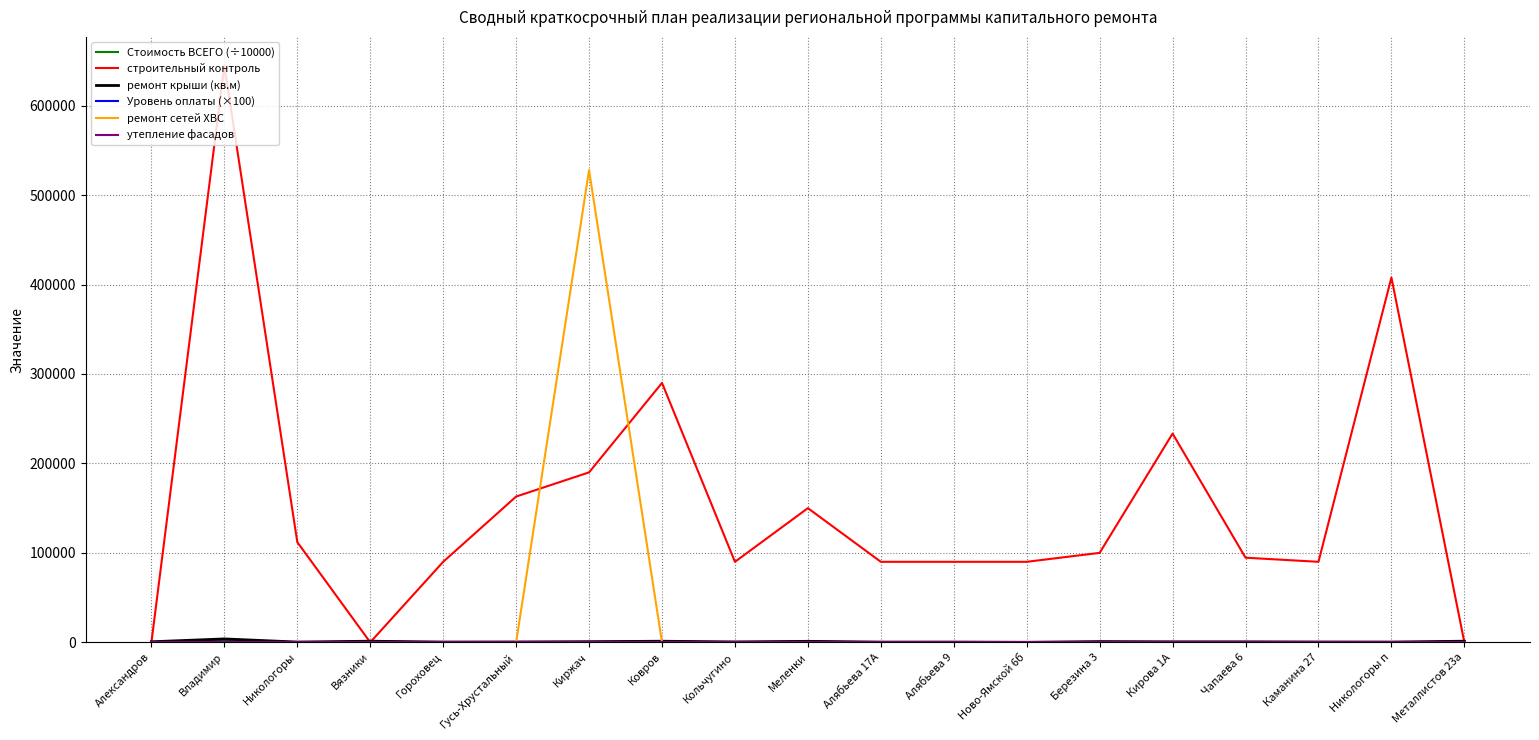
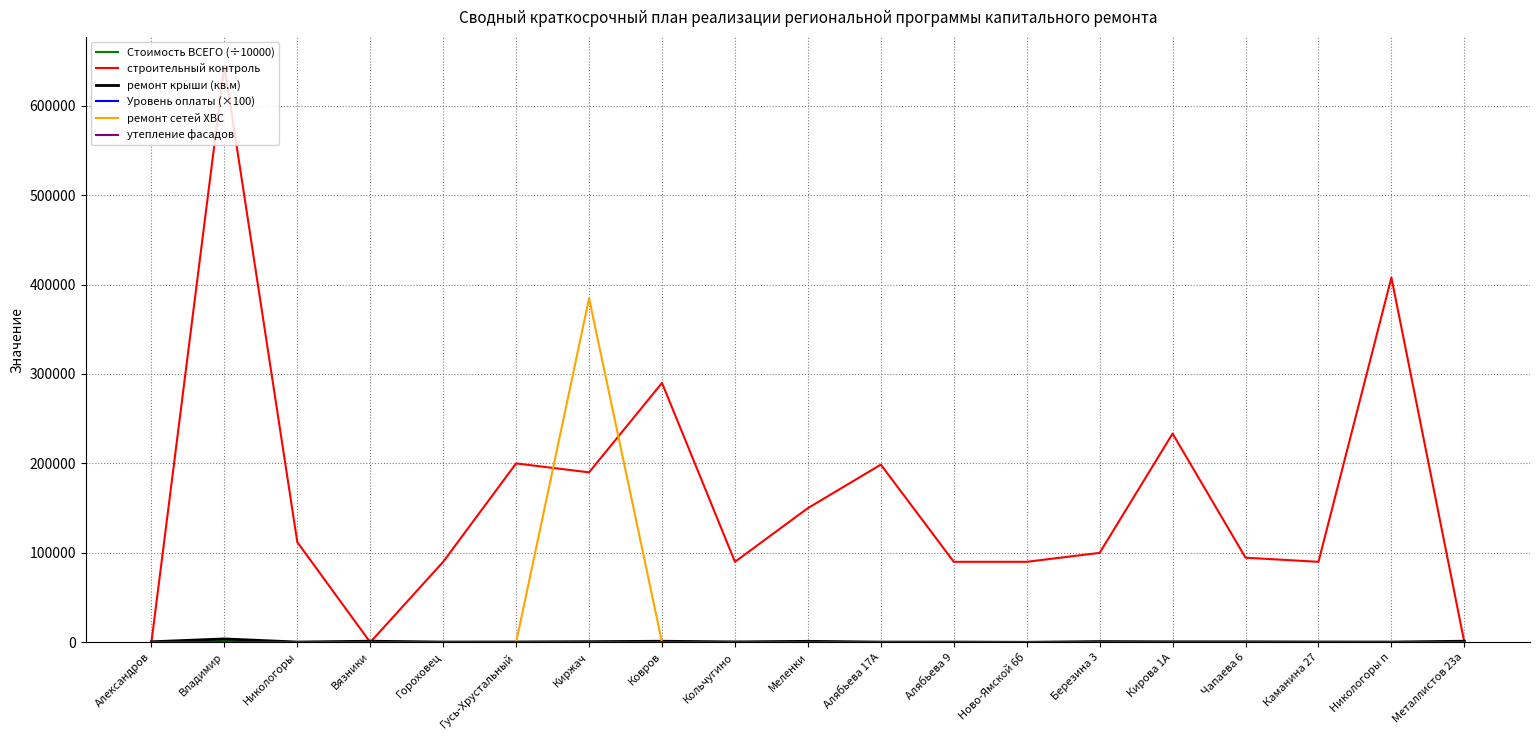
  {
    "строительный контроль": {
      "Никологоры": 110000,
      "Гороховец": 90000,
-     "Гусь-Хрустальный": 160000,
+     "Гусь-Хрустальный": 200000,
      "Киржач": 190000,
      "Ковров": 290000,
      "Кольчугино": 90000,
      "Меленки": 150000,
-     "Алябьева 17А": 90000,
+     "Алябьева 17А": 200000,
      "Алябьева 9": 90000,
      "Ново-Ямской 6б": 90000,
      "Березина 3": 100000,
      "Кирова 1А": 230000,
      "Чапаева 6": 90000,
      "Каманина 27": 90000,
      "Никологоры п": 410000
    },
    "ремонт сетей ХВС": {
-     "Киржач": 530000
+     "Киржач": 380000
    }
  }
